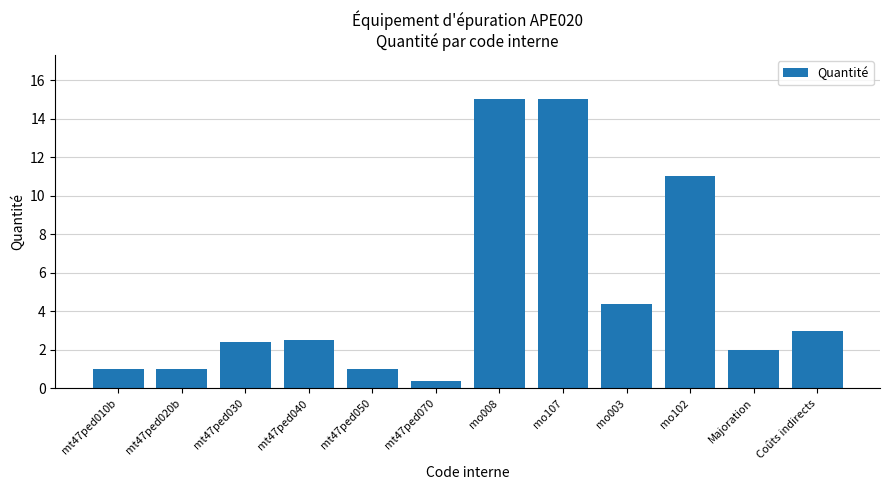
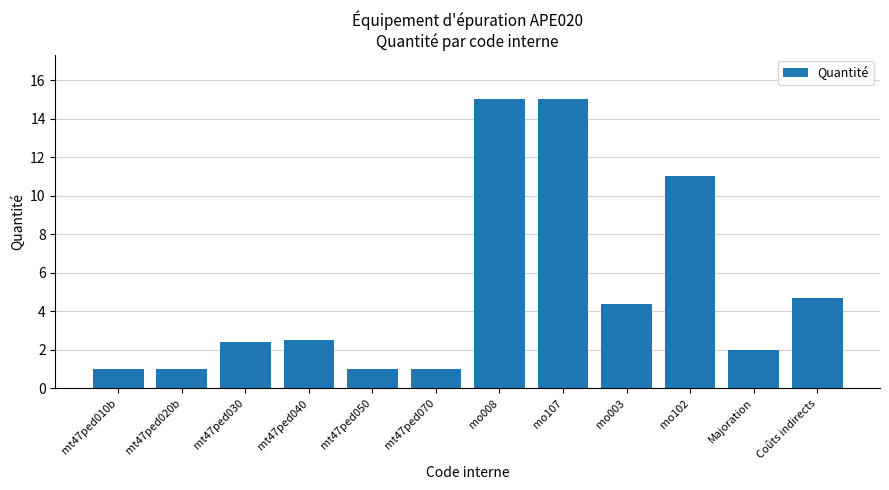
  {
    "mt47ped010b": 1.0,
    "mt47ped020b": 1.0,
    "mt47ped030": 2.4,
    "mt47ped040": 2.5,
    "mt47ped050": 1.0,
-   "mt47ped070": 0.4,
+   "mt47ped070": 1.0,
    "mo008": 15.1,
    "mo107": 15.1,
    "mo003": 4.4,
    "mo102": 11.0,
    "Majoration": 2.0,
-   "Coûts indirects": 3.0
+   "Coûts indirects": 4.7
  }
